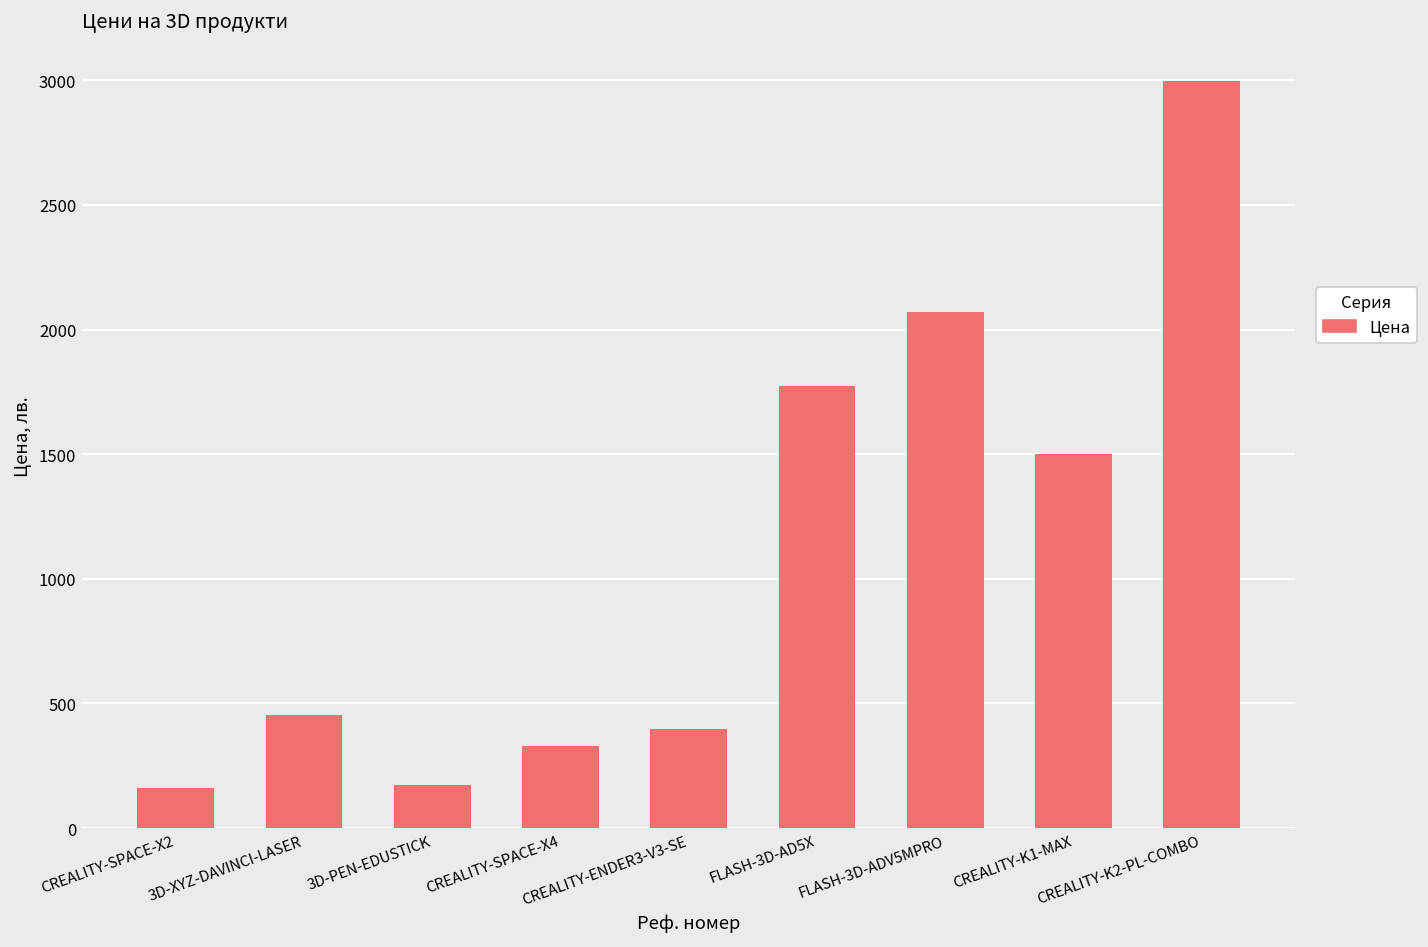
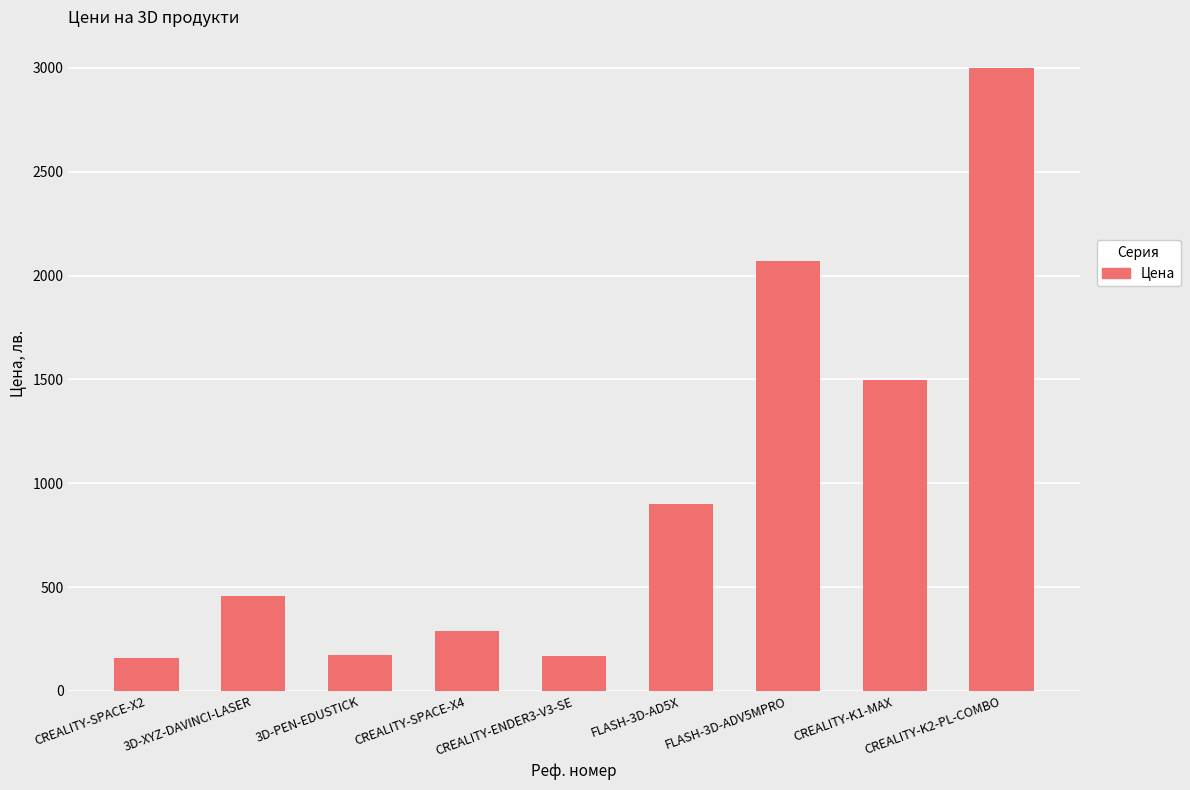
  {
    "CREALITY-SPACE-X2": 160,
    "3D-XYZ-DAVINCI-LASER": 450,
    "3D-PEN-EDUSTICK": 170,
-   "CREALITY-SPACE-X4": 330,
-   "CREALITY-ENDER3-V3-SE": 400,
-   "FLASH-3D-AD5X": 1780,
+   "CREALITY-SPACE-X4": 290,
+   "CREALITY-ENDER3-V3-SE": 170,
+   "FLASH-3D-AD5X": 900,
    "FLASH-3D-ADV5MPRO": 2070,
    "CREALITY-K1-MAX": 1500,
    "CREALITY-K2-PL-COMBO": 3000
  }
